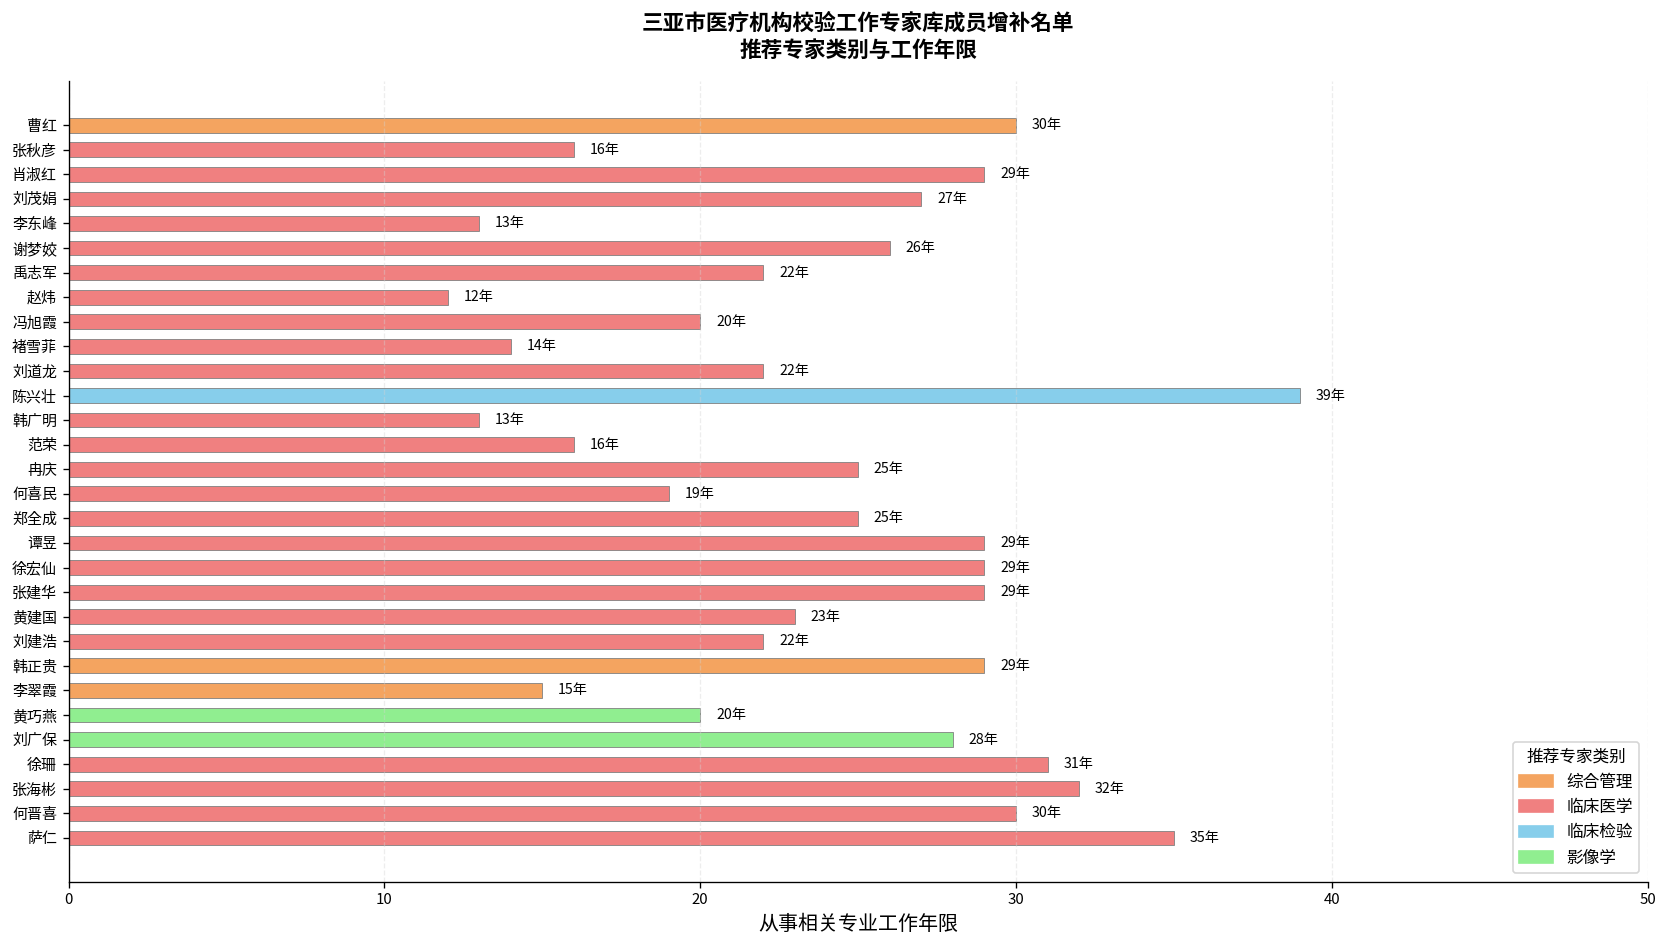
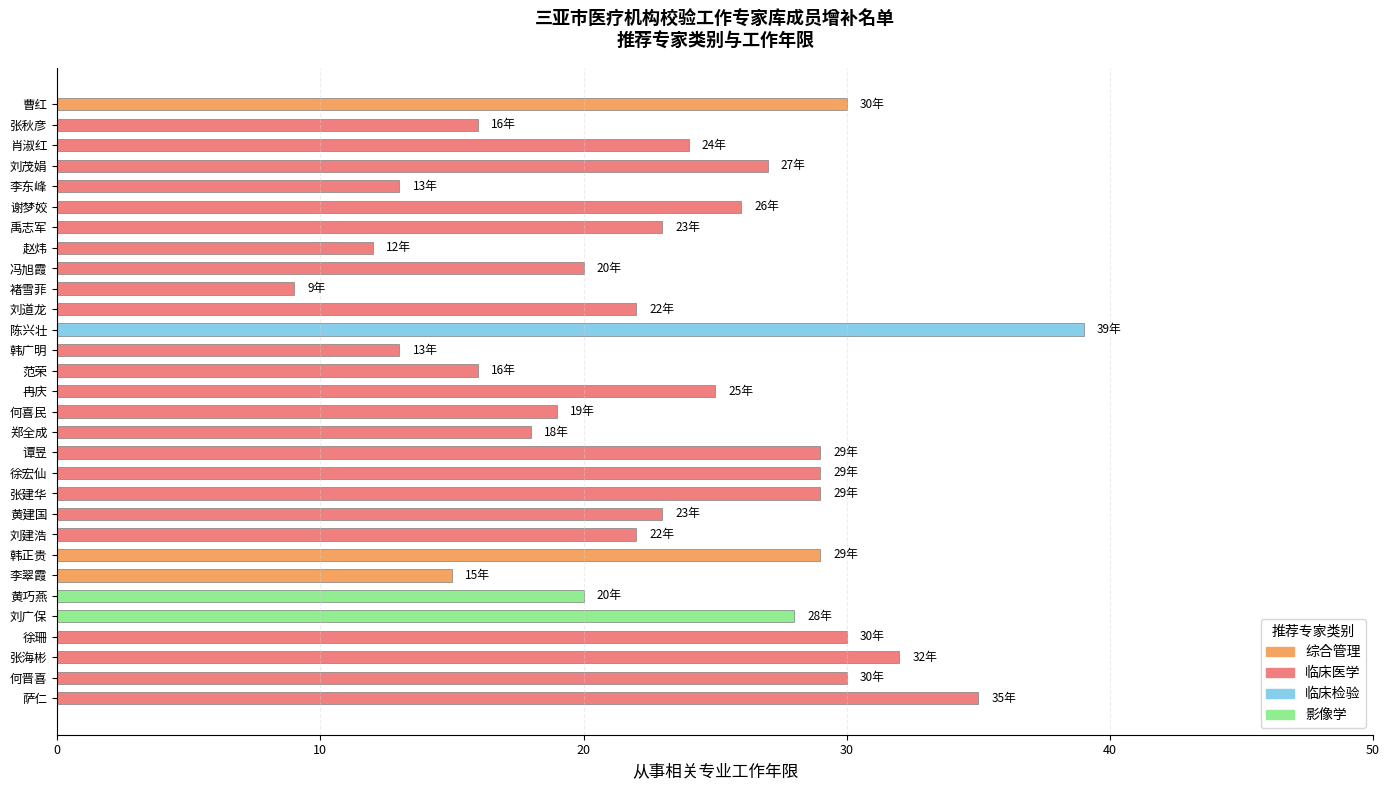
  {
    "曹红": "30年",
    "张秋彦": "16年",
-   "肖淑红": "29年",
+   "肖淑红": "24年",
    "刘茂娟": "27年",
    "李东峰": "13年",
    "谢梦姣": "26年",
-   "禹志军": "22年",
+   "禹志军": "23年",
    "赵炜": "12年",
    "冯旭霞": "20年",
-   "褚雪菲": "14年",
+   "褚雪菲": "9年",
    "刘道龙": "22年",
    "陈兴壮": "39年",
    "韩广明": "13年",
    "范荣": "16年",
    "冉庆": "25年",
    "何喜民": "19年",
-   "郑全成": "25年",
+   "郑全成": "18年",
    "谭昱": "29年",
    "徐宏仙": "29年",
    "张建华": "29年",
    "黄建国": "23年",
    "刘建浩": "22年",
    "韩正贵": "29年",
    "李翠霞": "15年",
    "黄巧燕": "20年",
    "刘广保": "28年",
-   "徐珊": "31年",
+   "徐珊": "30年",
    "张海彬": "32年",
    "何晋喜": "30年",
    "萨仁": "35年"
  }
